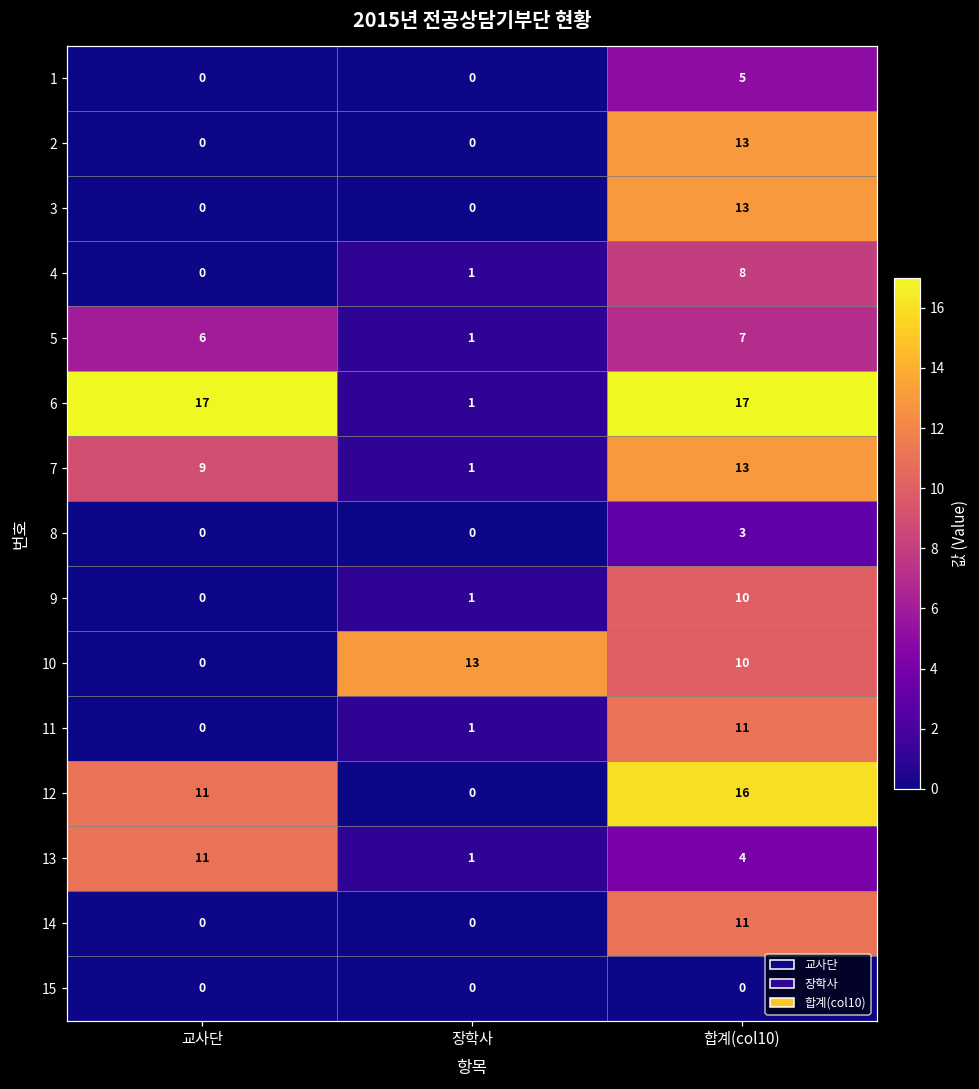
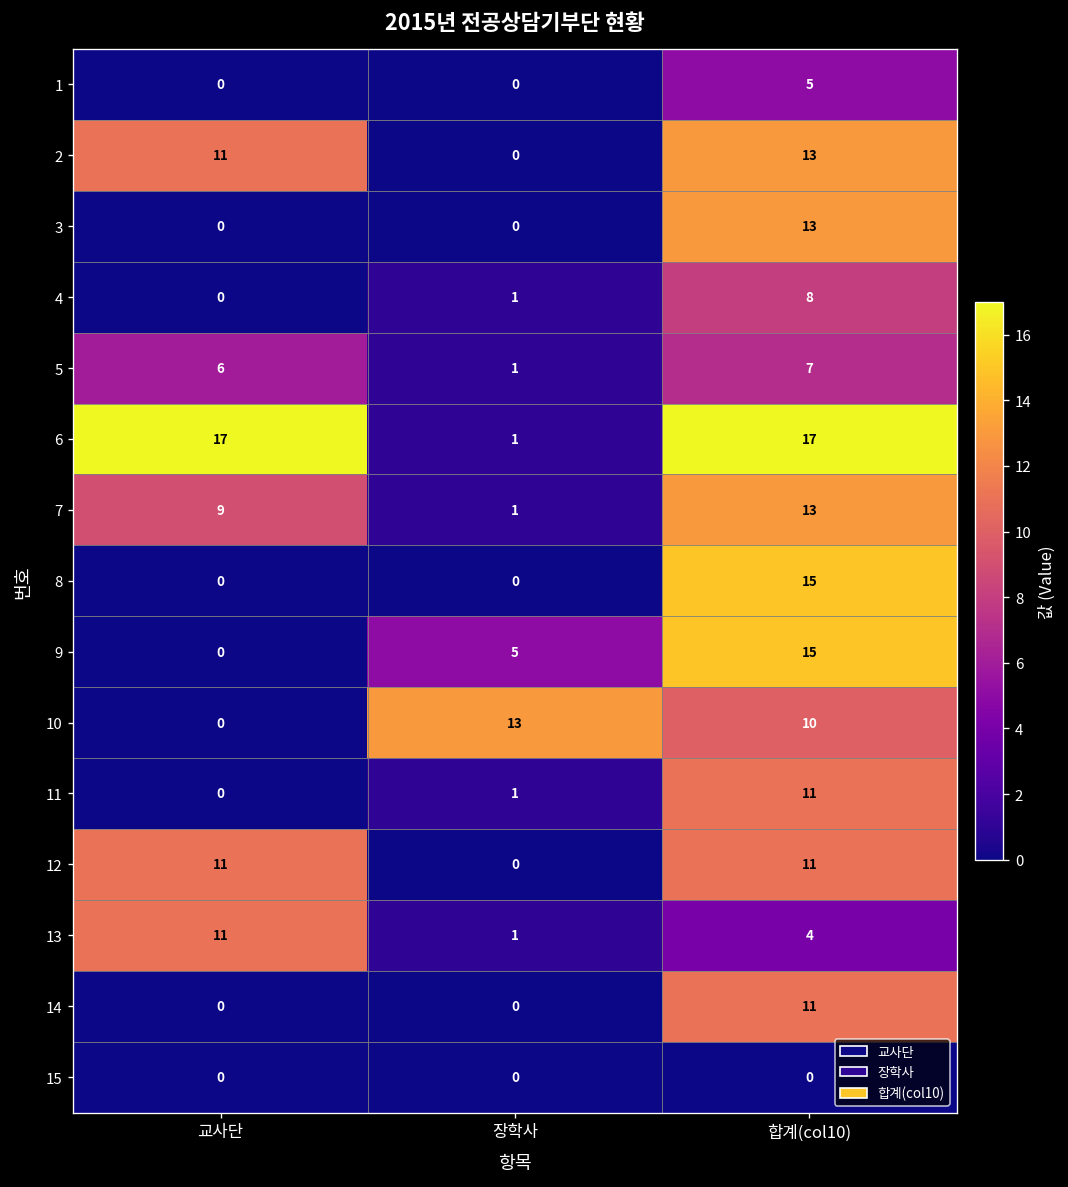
  {
    "1": {
      "교사단": 0,
      "장학사": 0,
      "합계(col10)": 5
    },
    "2": {
-     "교사단": 0,
+     "교사단": 11,
      "장학사": 0,
      "합계(col10)": 13
    },
    "3": {
      "교사단": 0,
      "장학사": 0,
      "합계(col10)": 13
    },
    "4": {
      "교사단": 0,
      "장학사": 1,
      "합계(col10)": 8
    },
    "5": {
      "교사단": 6,
      "장학사": 1,
      "합계(col10)": 7
    },
    "6": {
      "교사단": 17,
      "장학사": 1,
      "합계(col10)": 17
    },
    "7": {
      "교사단": 9,
      "장학사": 1,
      "합계(col10)": 13
    },
    "8": {
      "교사단": 0,
      "장학사": 0,
-     "합계(col10)": 3
+     "합계(col10)": 15
    },
    "9": {
      "교사단": 0,
-     "장학사": 1,
-     "합계(col10)": 10
+     "장학사": 5,
+     "합계(col10)": 15
    },
    "10": {
      "교사단": 0,
      "장학사": 13,
      "합계(col10)": 10
    },
    "11": {
      "교사단": 0,
      "장학사": 1,
      "합계(col10)": 11
    },
    "12": {
      "교사단": 11,
      "장학사": 0,
-     "합계(col10)": 16
+     "합계(col10)": 11
    },
    "13": {
      "교사단": 11,
      "장학사": 1,
      "합계(col10)": 4
    },
    "14": {
      "교사단": 0,
      "장학사": 0,
      "합계(col10)": 11
    },
    "15": {
      "교사단": 0,
      "장학사": 0,
      "합계(col10)": 0
    }
  }
